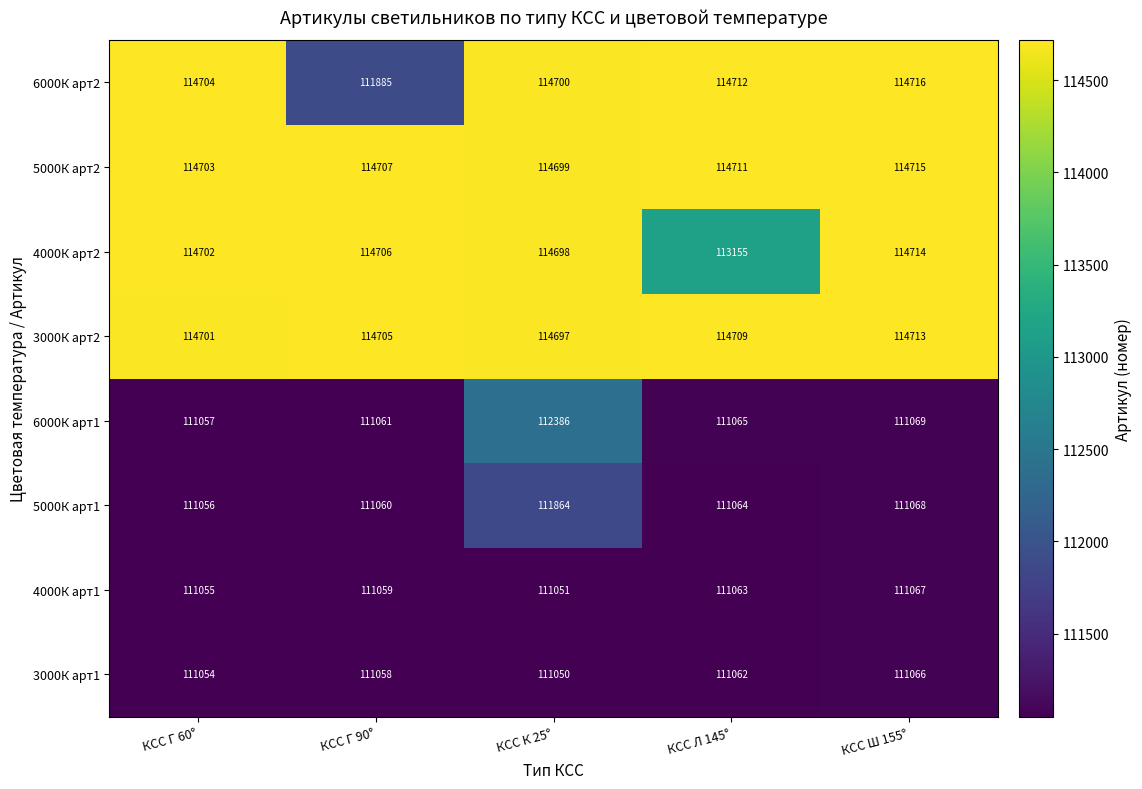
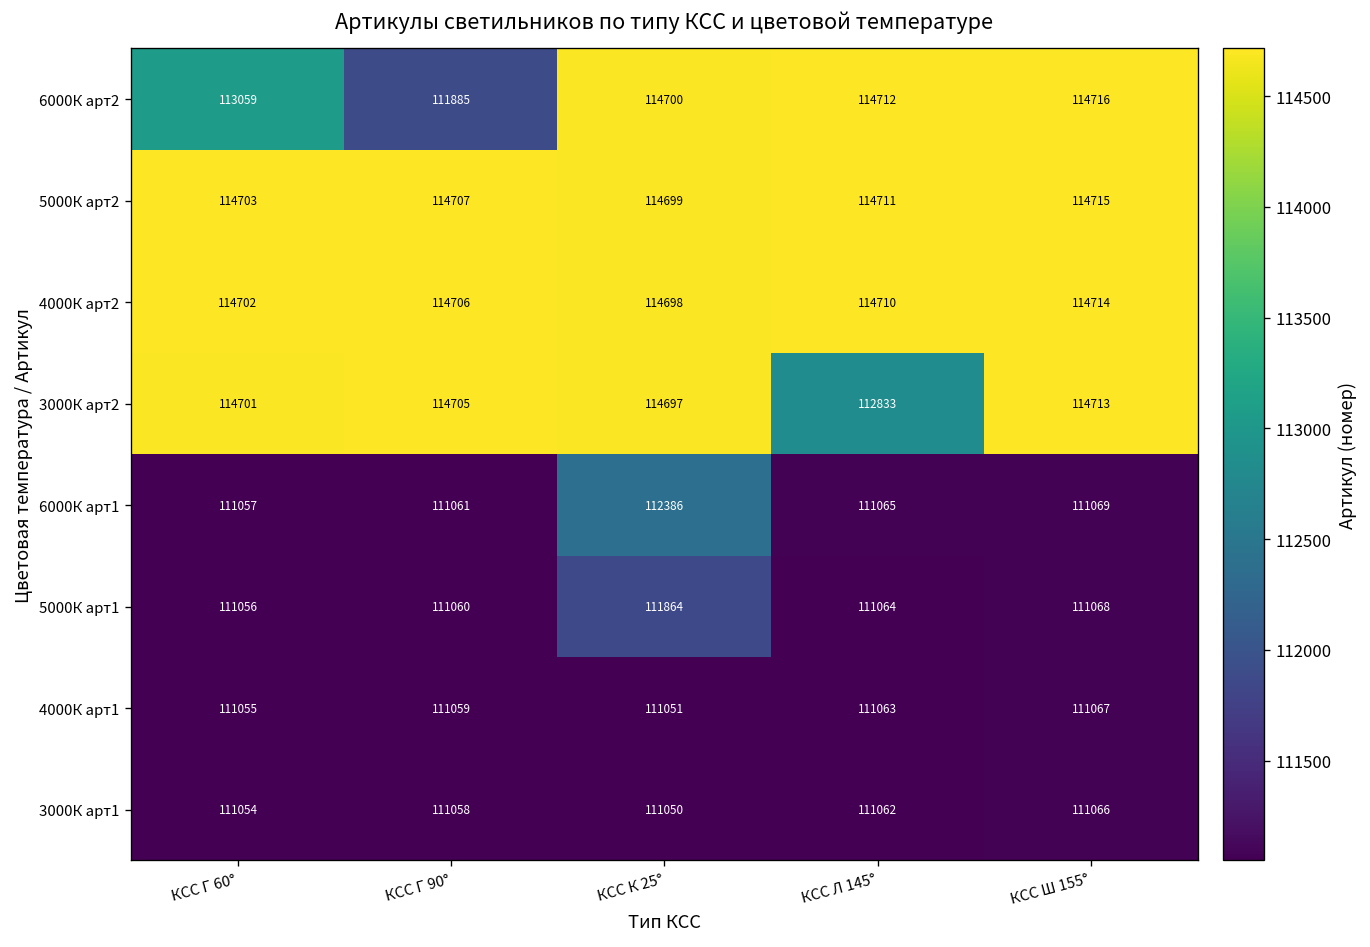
  {
    "6000К арт2": {
-     "КСС Г 60°": 114704,
+     "КСС Г 60°": 113059,
      "КСС Г 90°": 111885,
      "КСС К 25°": 114700,
      "КСС Л 145°": 114712,
      "КСС Ш 155°": 114716
    },
    "5000К арт2": {
      "КСС Г 60°": 114703,
      "КСС Г 90°": 114707,
      "КСС К 25°": 114699,
      "КСС Л 145°": 114711,
      "КСС Ш 155°": 114715
    },
    "4000К арт2": {
      "КСС Г 60°": 114702,
      "КСС Г 90°": 114706,
      "КСС К 25°": 114698,
-     "КСС Л 145°": 113155,
+     "КСС Л 145°": 114710,
      "КСС Ш 155°": 114714
    },
    "3000К арт2": {
      "КСС Г 60°": 114701,
      "КСС Г 90°": 114705,
      "КСС К 25°": 114697,
-     "КСС Л 145°": 114709,
+     "КСС Л 145°": 112833,
      "КСС Ш 155°": 114713
    },
    "6000К арт1": {
      "КСС Г 60°": 111057,
      "КСС Г 90°": 111061,
      "КСС К 25°": 112386,
      "КСС Л 145°": 111065,
      "КСС Ш 155°": 111069
    },
    "5000К арт1": {
      "КСС Г 60°": 111056,
      "КСС Г 90°": 111060,
      "КСС К 25°": 111864,
      "КСС Л 145°": 111064,
      "КСС Ш 155°": 111068
    },
    "4000К арт1": {
      "КСС Г 60°": 111055,
      "КСС Г 90°": 111059,
      "КСС К 25°": 111051,
      "КСС Л 145°": 111063,
      "КСС Ш 155°": 111067
    },
    "3000К арт1": {
      "КСС Г 60°": 111054,
      "КСС Г 90°": 111058,
      "КСС К 25°": 111050,
      "КСС Л 145°": 111062,
      "КСС Ш 155°": 111066
    }
  }
